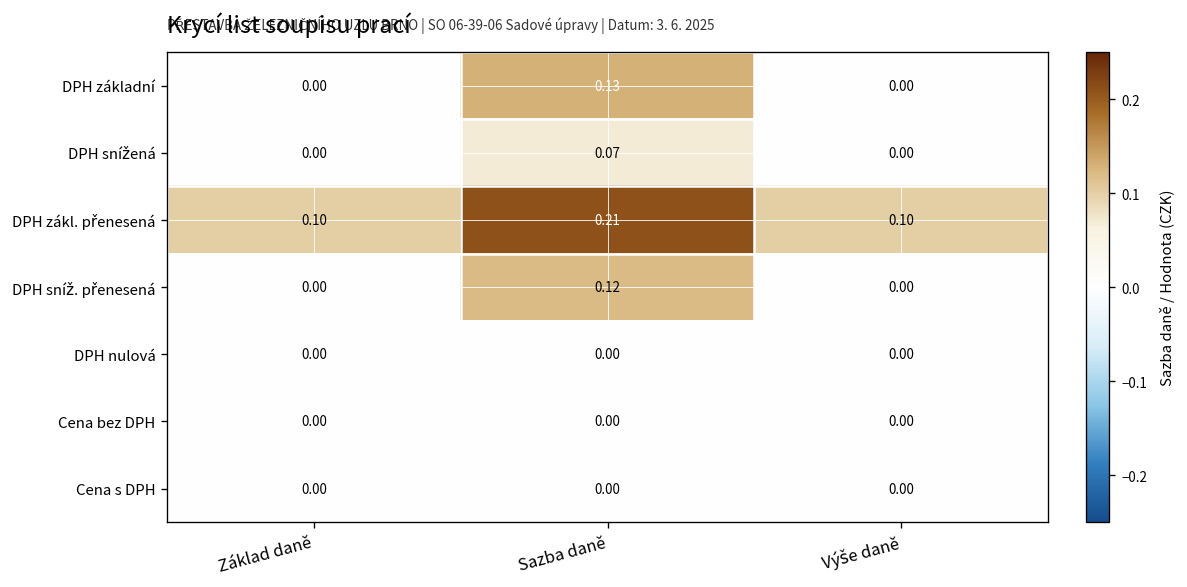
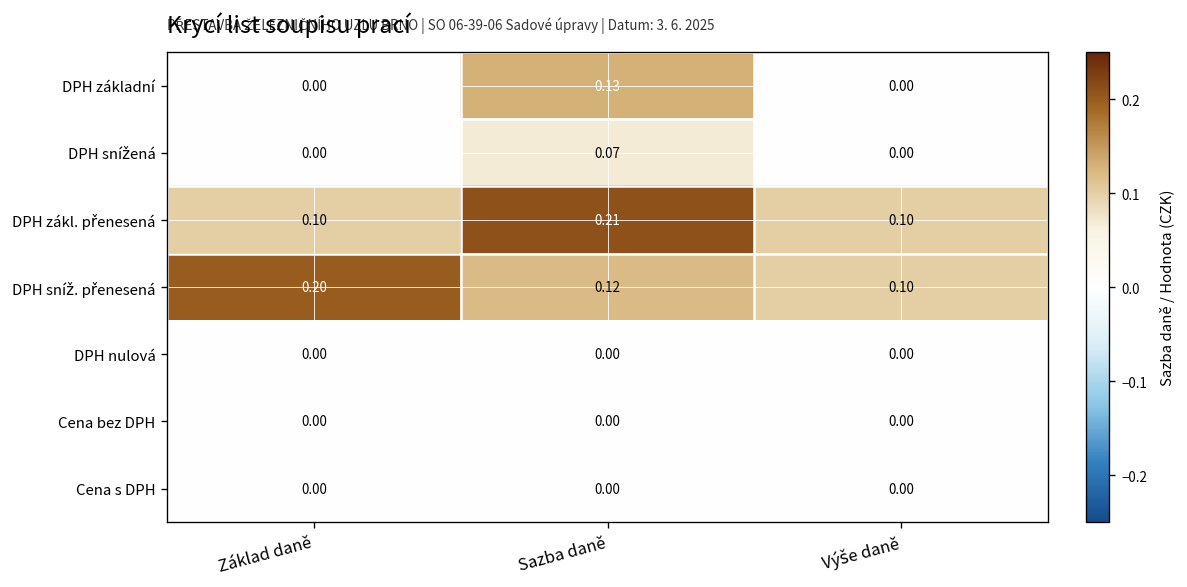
  {
    "DPH základní": {
      "Základ daně": 0.00,
      "Sazba daně": 0.13,
      "Výše daně": 0.00
    },
    "DPH snížená": {
      "Základ daně": 0.00,
      "Sazba daně": 0.07,
      "Výše daně": 0.00
    },
    "DPH zákl. přenesená": {
      "Základ daně": 0.10,
      "Sazba daně": 0.21,
      "Výše daně": 0.10
    },
    "DPH sníž. přenesená": {
-     "Základ daně": 0.00,
+     "Základ daně": 0.20,
      "Sazba daně": 0.12,
-     "Výše daně": 0.00
+     "Výše daně": 0.10
    },
    "DPH nulová": {
      "Základ daně": 0.00,
      "Sazba daně": 0.00,
      "Výše daně": 0.00
    },
    "Cena bez DPH": {
      "Základ daně": 0.00,
      "Sazba daně": 0.00,
      "Výše daně": 0.00
    },
    "Cena s DPH": {
      "Základ daně": 0.00,
      "Sazba daně": 0.00,
      "Výše daně": 0.00
    }
  }
